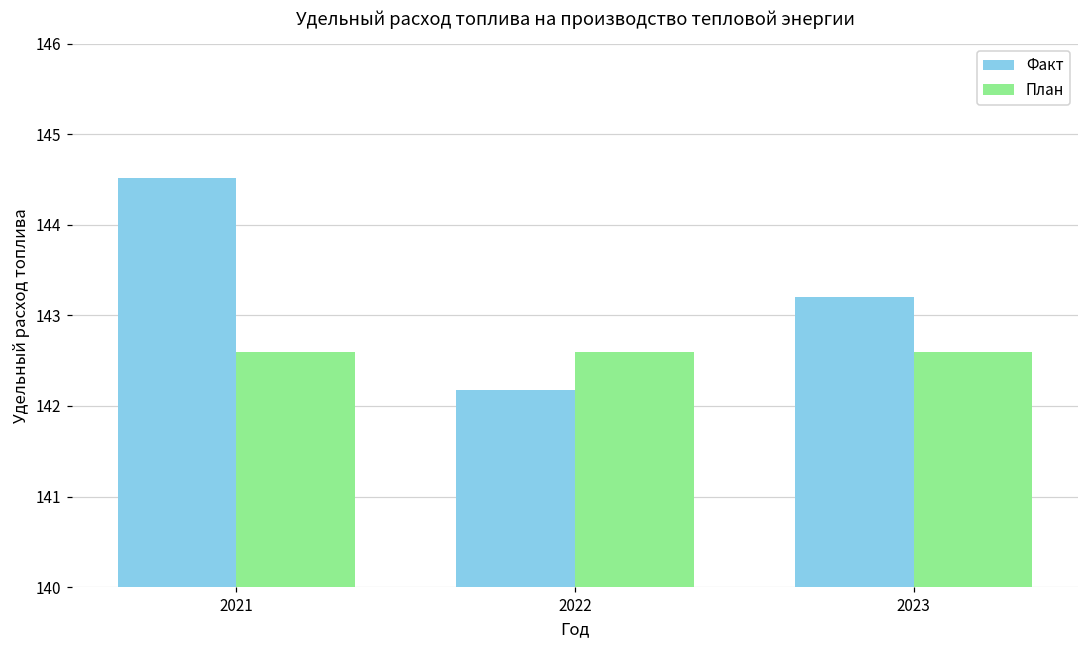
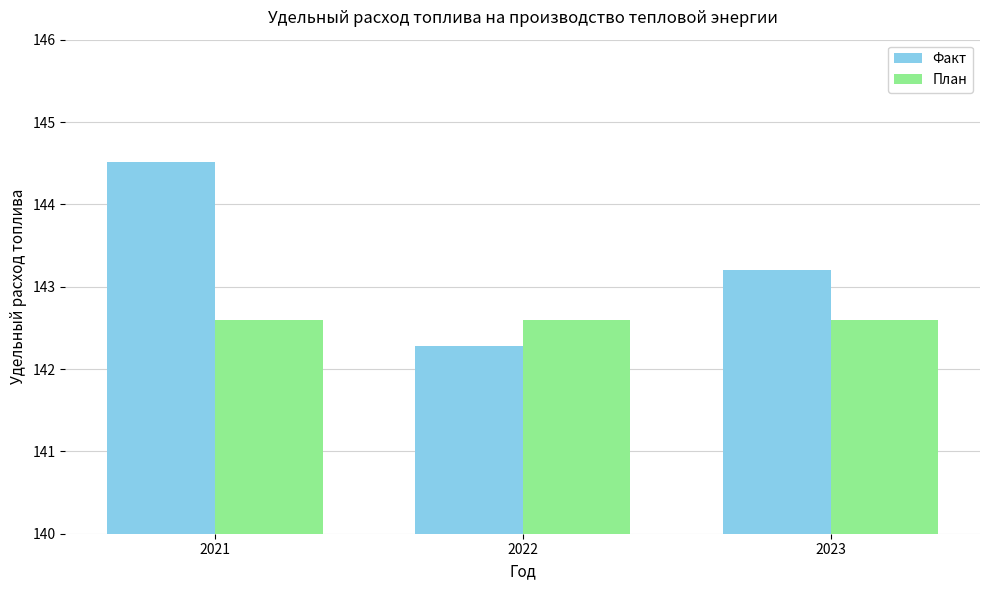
  {
    "Факт": {
      "2021": 144.5,
-     "2022": 142.2,
+     "2022": 142.3,
      "2023": 143.2
    },
    "План": {
      "2021": 142.6,
      "2022": 142.6,
      "2023": 142.6
    }
  }
